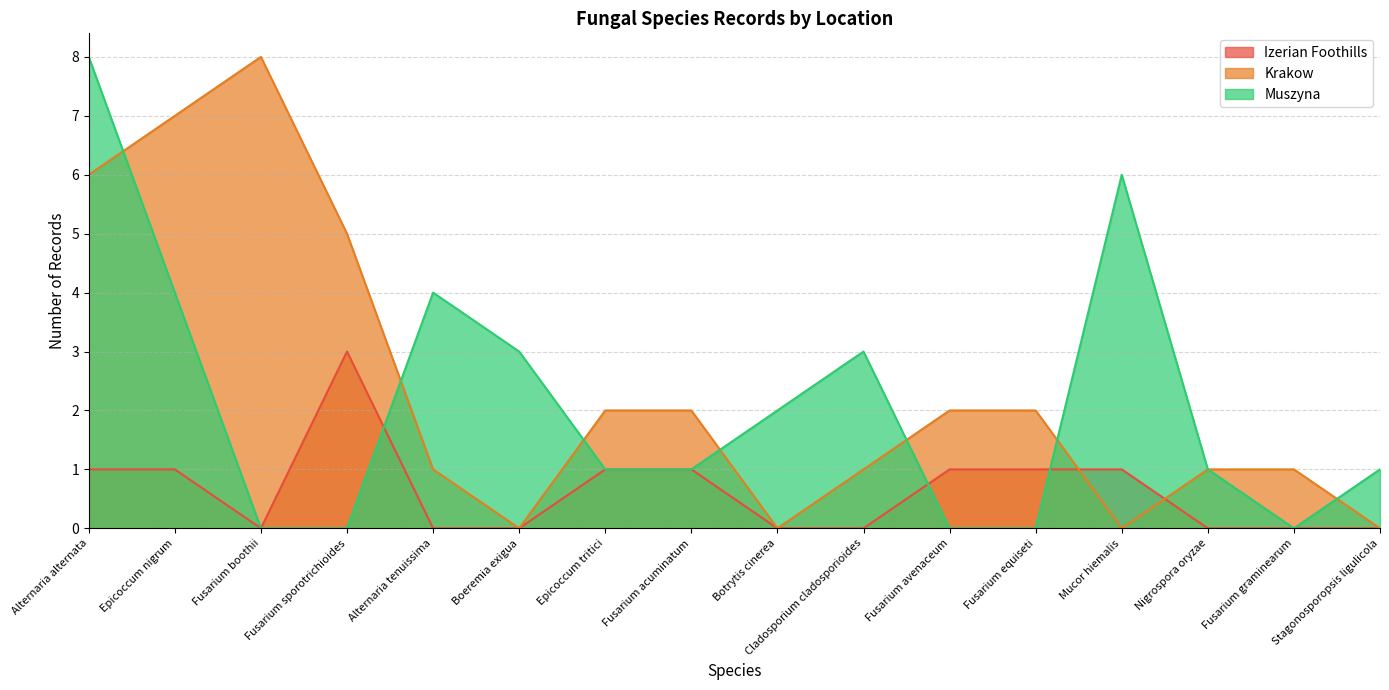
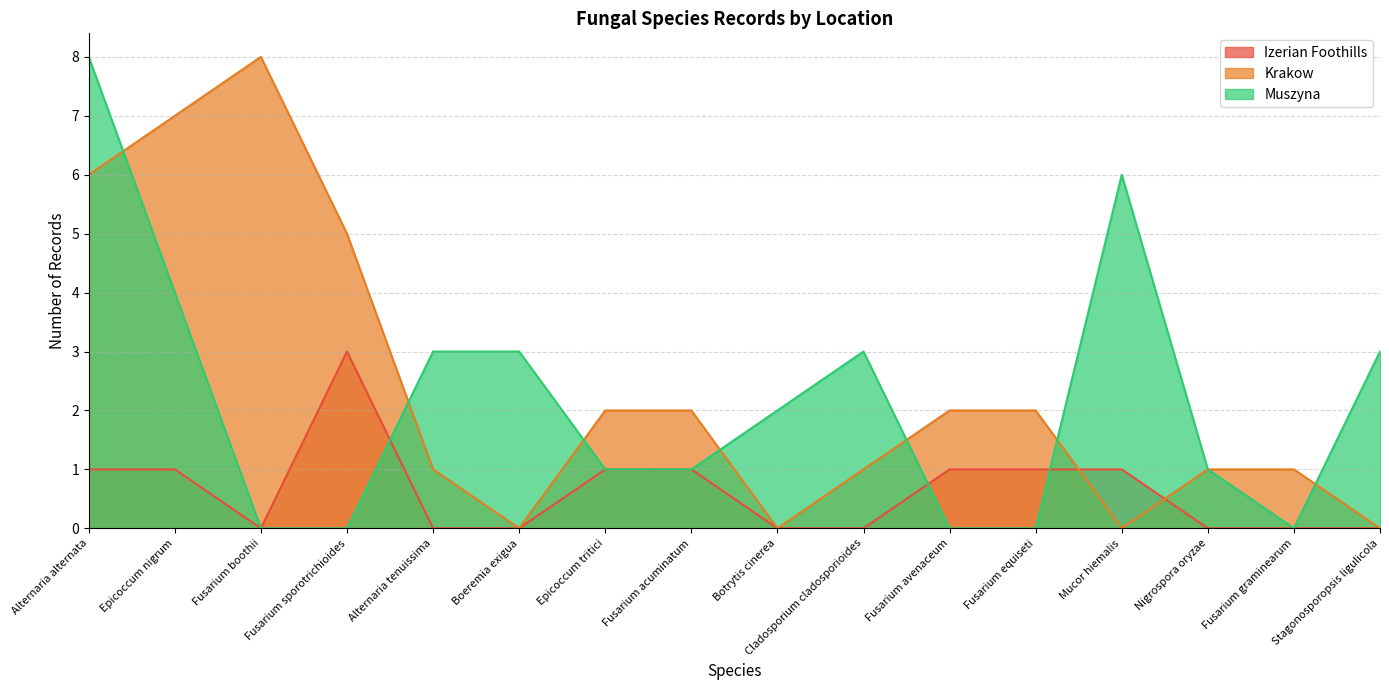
  {
    "Muszyna": {
      "Alternaria alternata": 8,
      "Epicoccum nigrum": 4,
      "Fusarium sporotrichioides": 0,
-     "Alternaria tenuissima": 4,
+     "Alternaria tenuissima": 3,
      "Boeremia exigua": 3,
      "Botrytis cinerea": 2,
      "Cladosporium cladosporioides": 3,
      "Fusarium avenaceum": 0,
      "Fusarium equiseti": 0,
      "Mucor hiemalis": 6,
-     "Stagonosporopsis ligulicola": 1
+     "Stagonosporopsis ligulicola": 3
    }
  }
